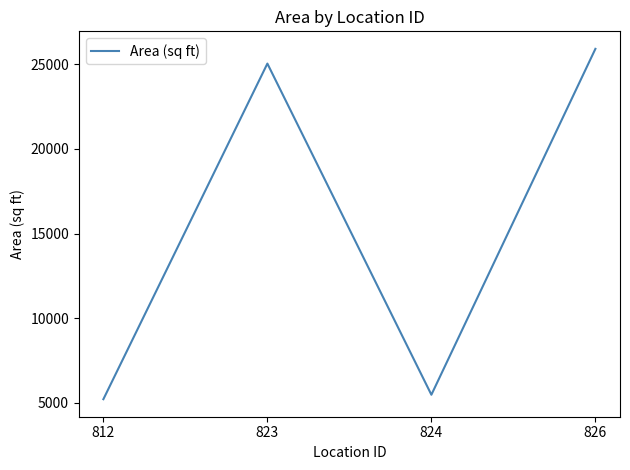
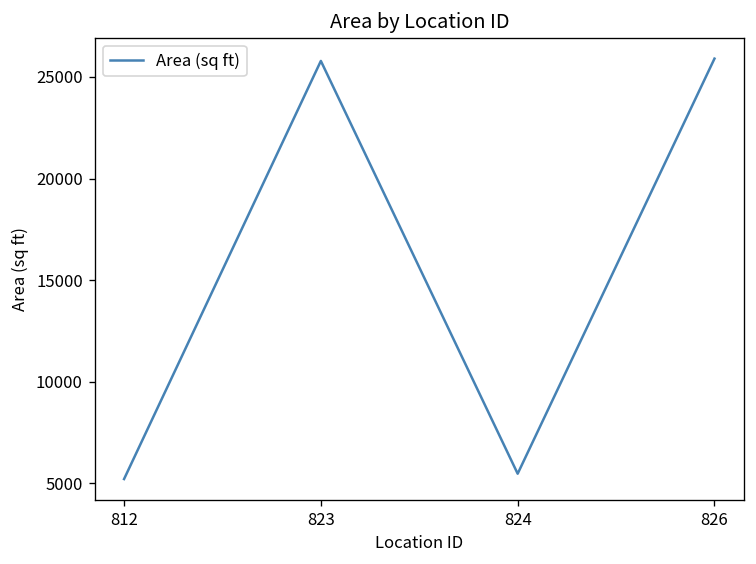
  {
    "812": 5200,
-   "823": 25000,
+   "823": 25800,
    "824": 5500,
    "826": 25900
  }
